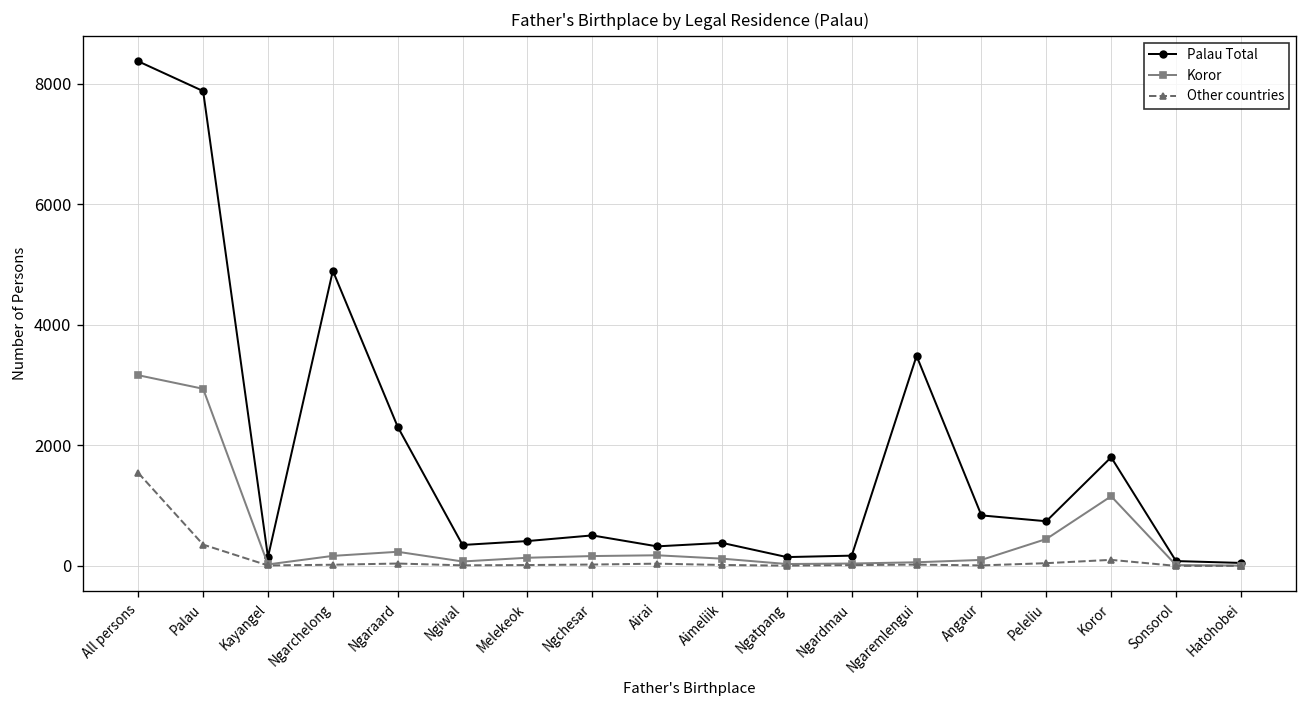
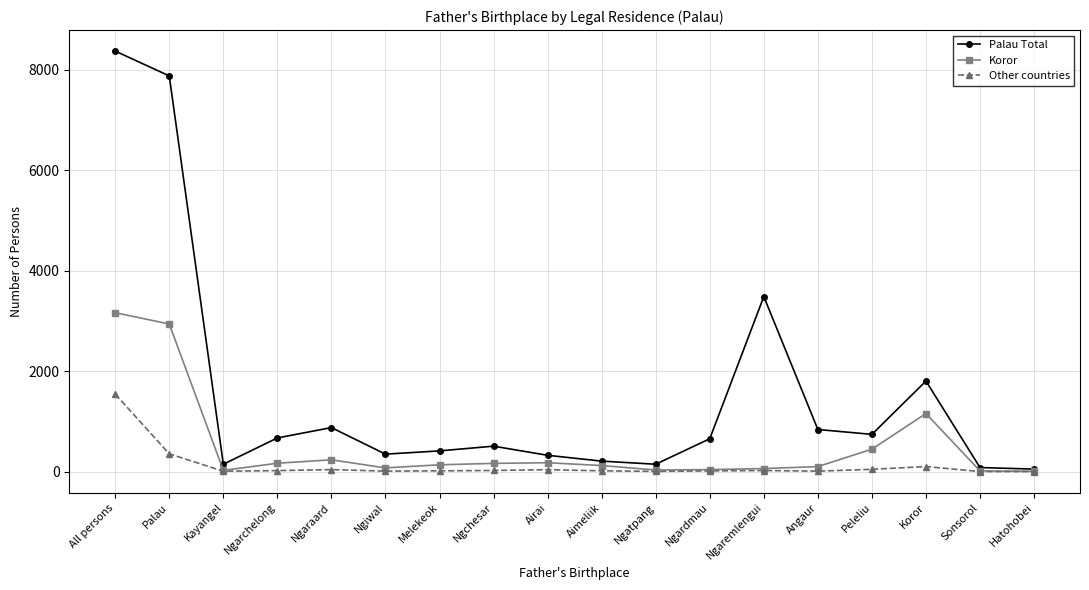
  {
    "Palau Total": {
      "All persons": 8400,
      "Palau": 7900,
      "Kayangel": 100,
-     "Ngarchelong": 4900,
-     "Ngaraard": 2300,
+     "Ngarchelong": 700,
+     "Ngaraard": 900,
      "Ngiwal": 300,
      "Melekeok": 400,
      "Ngchesar": 500,
      "Airai": 300,
-     "Aimeliik": 400,
+     "Aimeliik": 200,
      "Ngatpang": 100,
-     "Ngardmau": 200,
+     "Ngardmau": 700,
      "Ngaremlengui": 3500,
      "Angaur": 800,
      "Peleliu": 700,
      "Koror": 1800,
      "Sonsorol": 100
    }
  }
